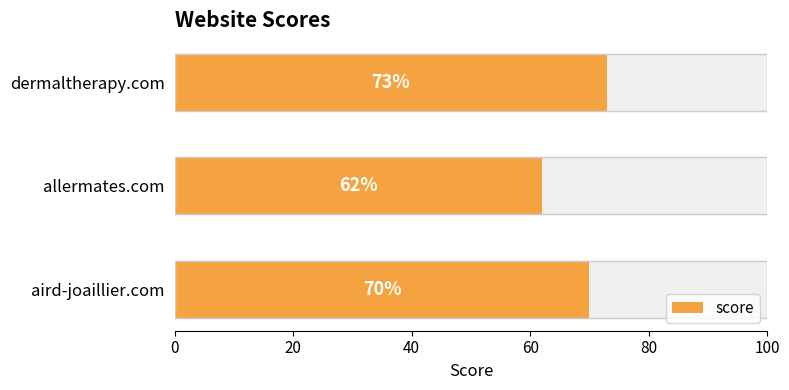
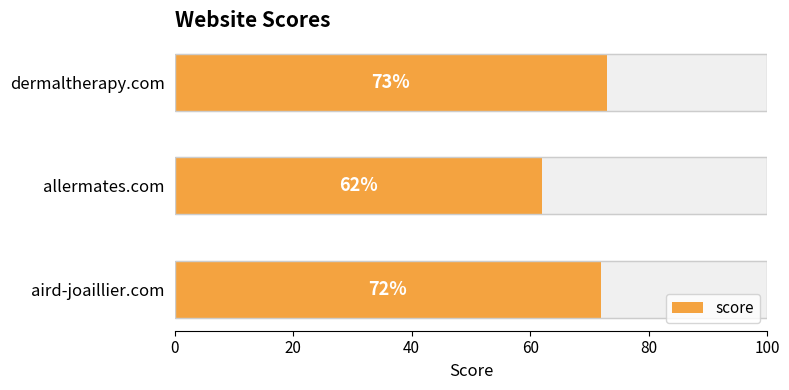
  {
    "score": {
-     "aird-joaillier.com": "70%"
+     "aird-joaillier.com": "72%"
    }
  }
